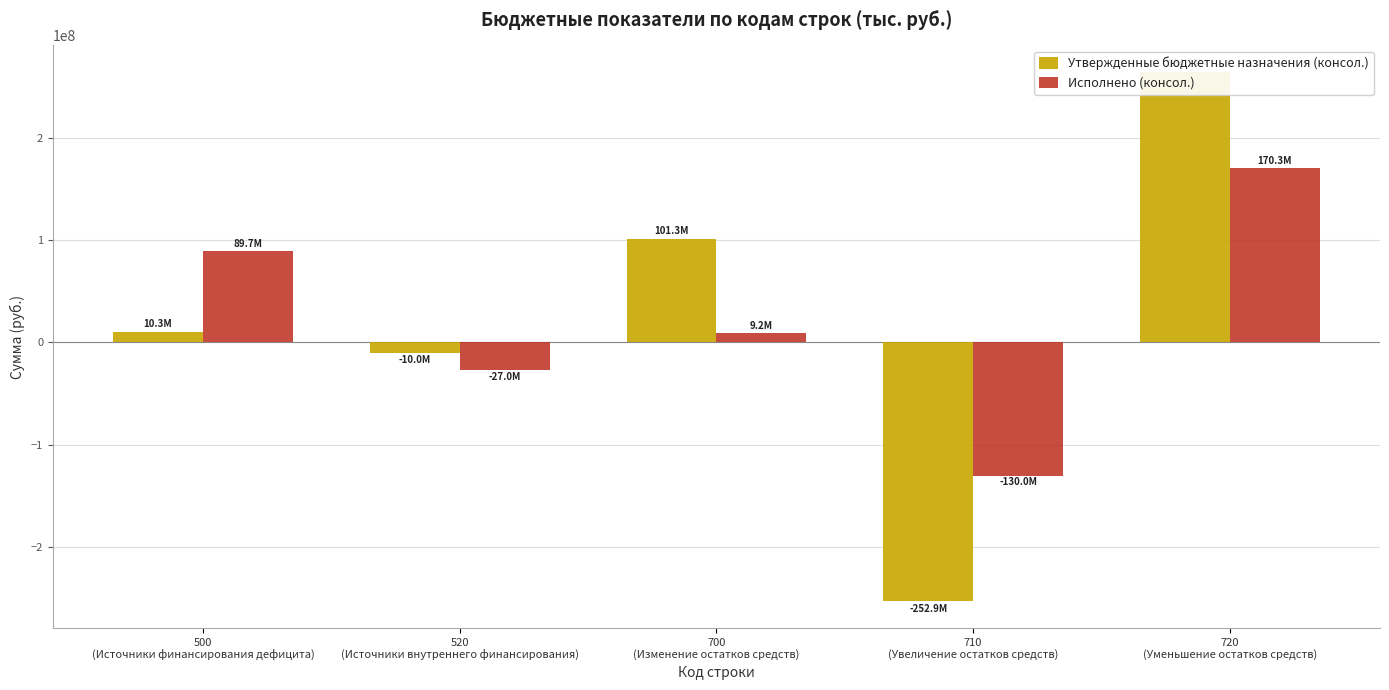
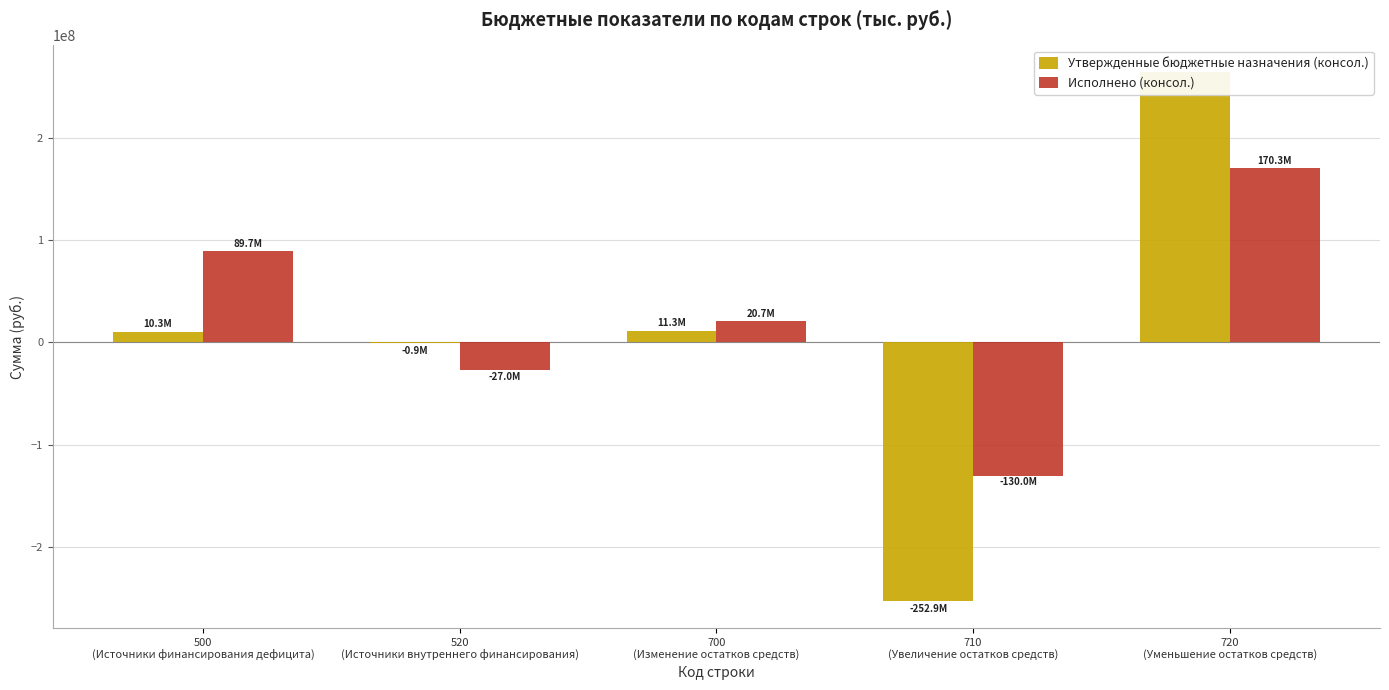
  {
    "Утвержденные бюджетные назначения (консол.)": {
      "500 (Источники финансирования дефицита)": "10.3M",
-     "520 (Источники внутреннего финансирования)": "-10.0M",
-     "700 (Изменение остатков средств)": "101.3M",
+     "520 (Источники внутреннего финансирования)": "-0.9M",
+     "700 (Изменение остатков средств)": "11.3M",
      "710 (Увеличение остатков средств)": "-252.9M"
    },
    "Исполнено (консол.)": {
      "500 (Источники финансирования дефицита)": "89.7M",
      "520 (Источники внутреннего финансирования)": "-27.0M",
-     "700 (Изменение остатков средств)": "9.2M",
+     "700 (Изменение остатков средств)": "20.7M",
      "710 (Увеличение остатков средств)": "-130.0M",
      "720 (Уменьшение остатков средств)": "170.3M"
    }
  }
